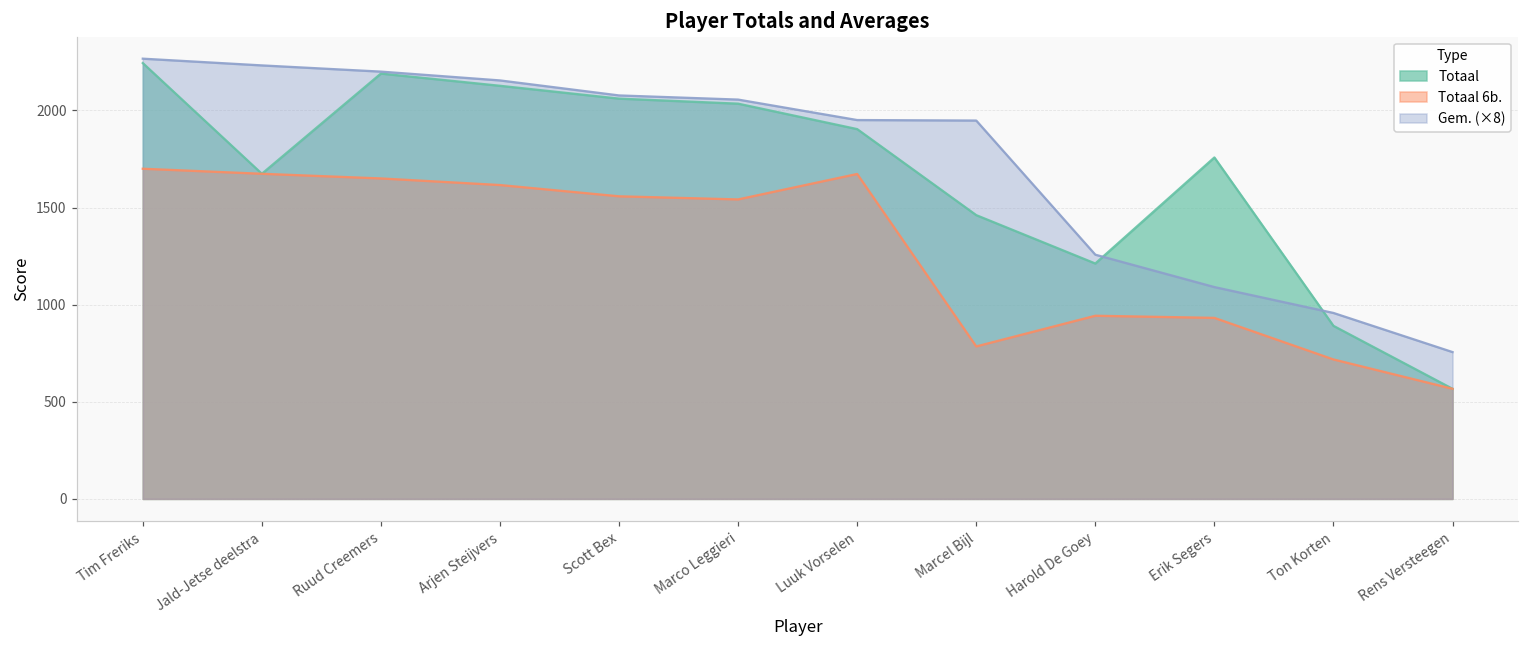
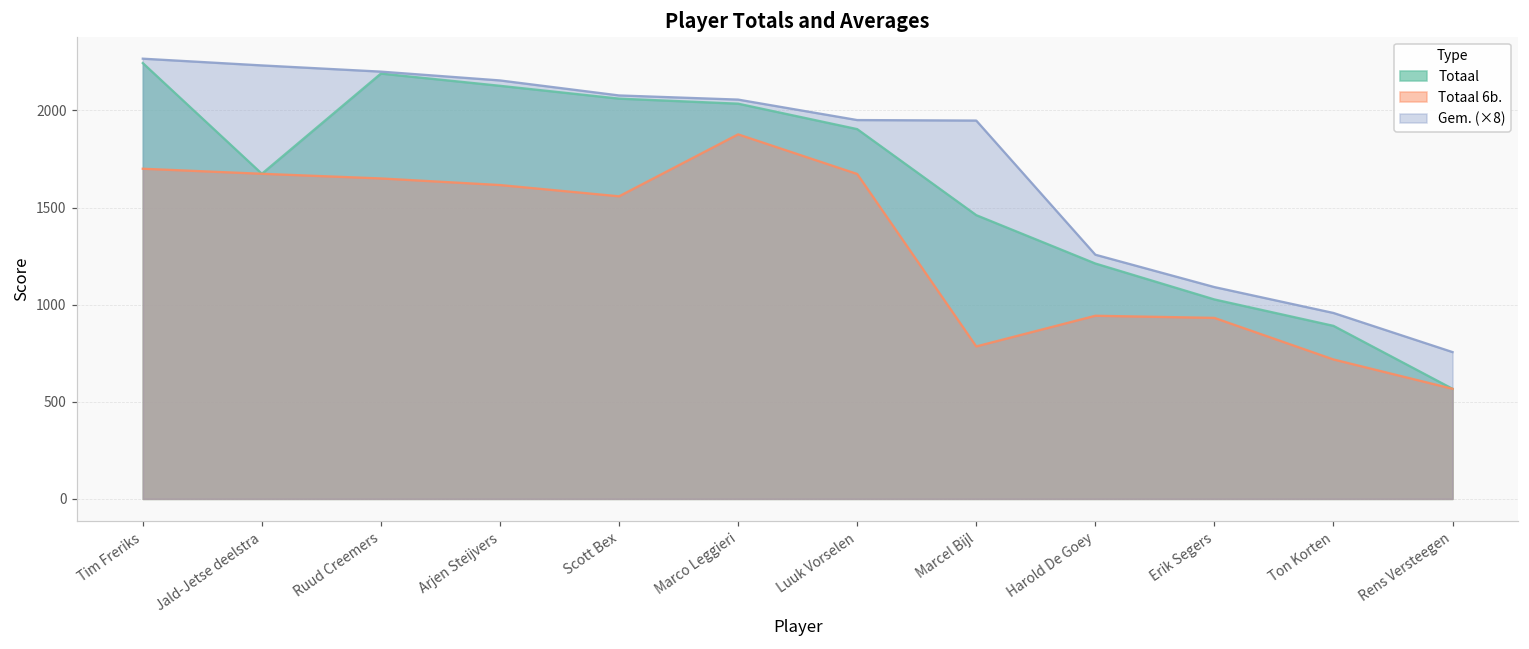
  {
    "Totaal": {
      "Tim Freriks": 2240,
      "Arjen Steijvers": 2130,
      "Scott Bex": 2060,
      "Marco Leggieri": 2040,
      "Luuk Vorselen": 1900,
      "Marcel Bijl": 1460,
      "Harold De Goey": 1210,
-     "Erik Segers": 1760,
+     "Erik Segers": 1030,
      "Ton Korten": 890
    },
    "Totaal 6b.": {
      "Tim Freriks": 1700,
      "Ruud Creemers": 1650,
      "Arjen Steijvers": 1620,
      "Scott Bex": 1560,
-     "Marco Leggieri": 1540,
+     "Marco Leggieri": 1880,
      "Luuk Vorselen": 1670,
      "Marcel Bijl": 790,
      "Harold De Goey": 940,
      "Erik Segers": 930,
      "Ton Korten": 720
    },
    "Gem. (×8)": {
      "Tim Freriks": 2270,
      "Jald-Jetse deelstra": 2230,
      "Arjen Steijvers": 2150,
      "Scott Bex": 2080,
      "Marco Leggieri": 2060,
      "Luuk Vorselen": 1950,
      "Marcel Bijl": 1950,
      "Harold De Goey": 1260,
      "Erik Segers": 1090,
      "Ton Korten": 960,
      "Rens Versteegen": 760
    }
  }
